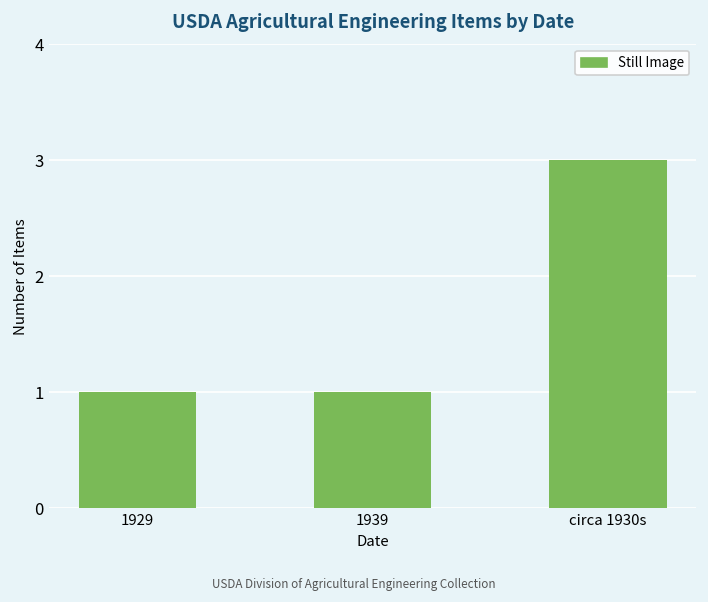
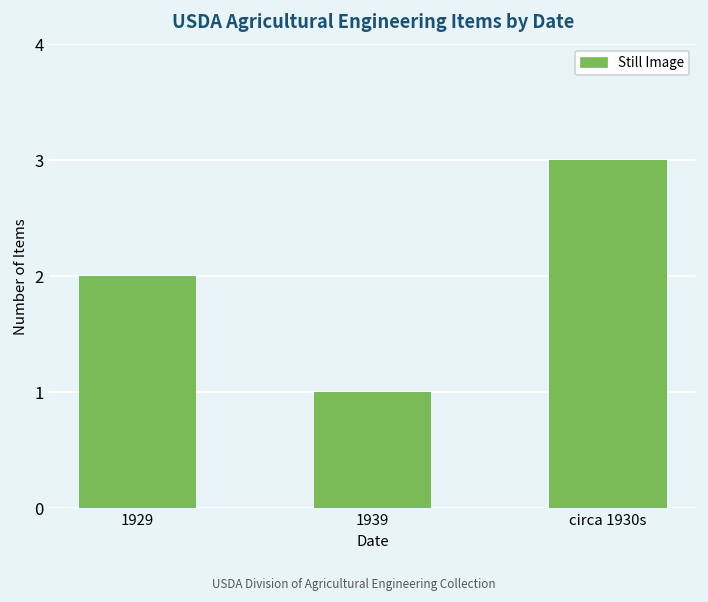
  {
-   "1929": 1,
+   "1929": 2,
    "1939": 1,
    "circa 1930s": 3
  }
